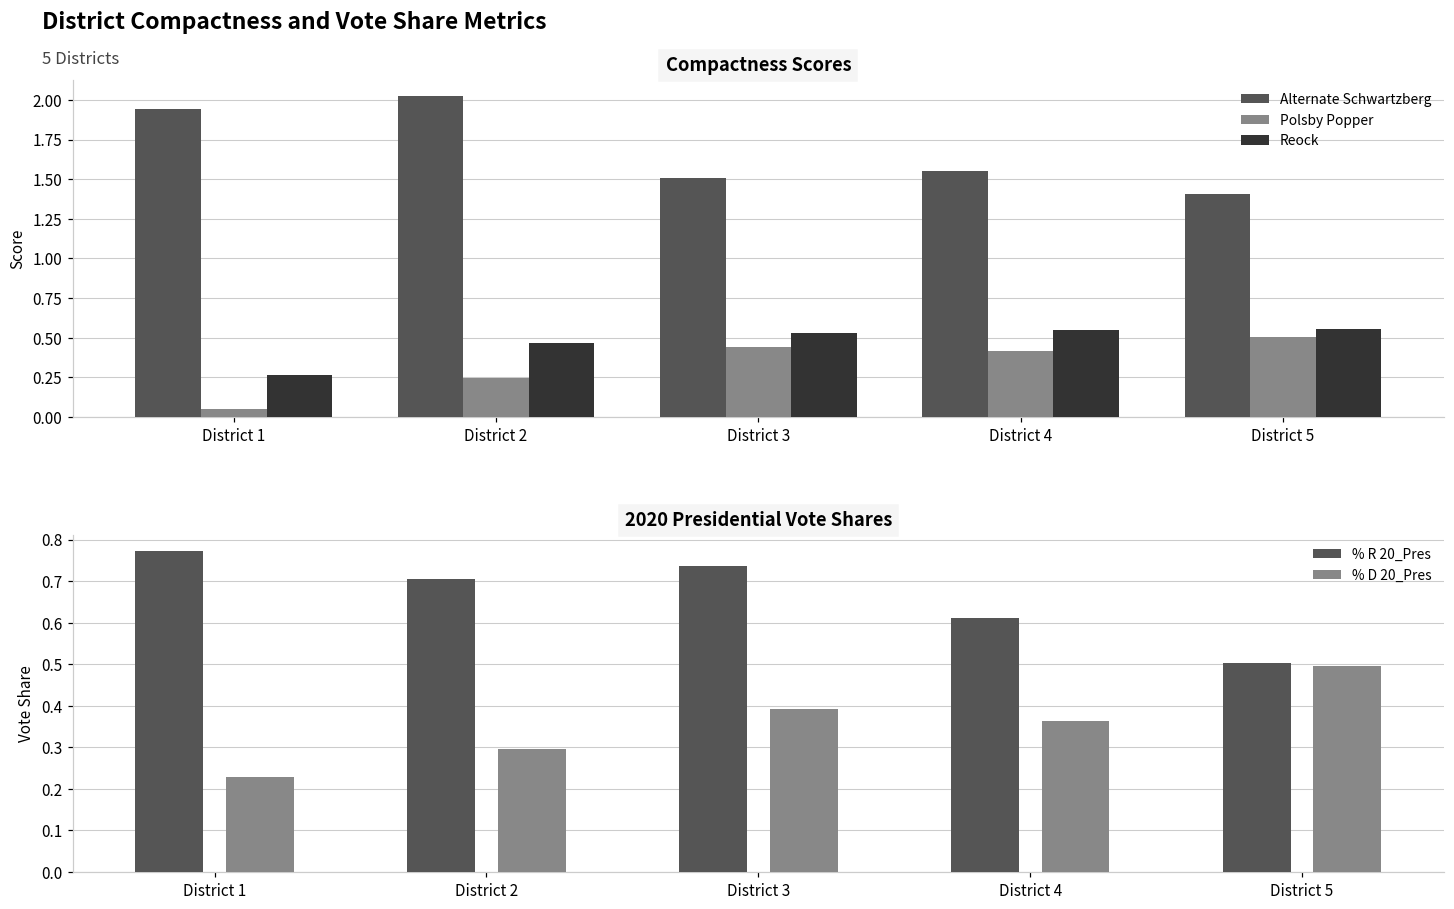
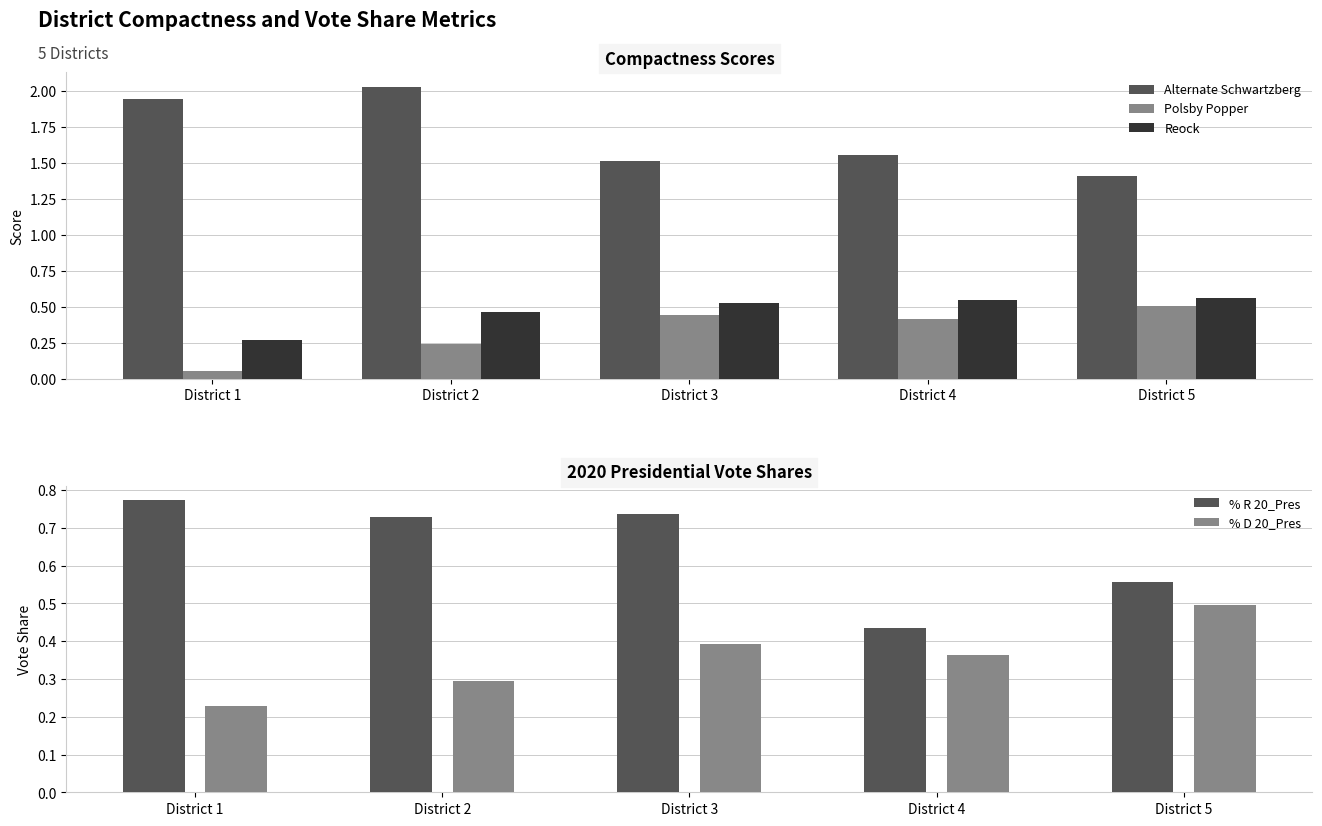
  {
    "Compactness Scores": {
      "Polsby Popper": {
        "District 1": 0.05,
        "District 2": 0.24,
        "District 3": 0.44,
        "District 4": 0.42,
        "District 5": 0.51
      }
    },
    "2020 Presidential Vote Shares": {
      "% R 20_Pres": {
        "District 1": 0.77,
-       "District 2": 0.70,
+       "District 2": 0.73,
        "District 3": 0.74,
-       "District 4": 0.61,
-       "District 5": 0.50
+       "District 4": 0.44,
+       "District 5": 0.56
      },
      "% D 20_Pres": {
        "District 1": 0.23,
        "District 2": 0.30,
        "District 3": 0.39,
        "District 4": 0.36,
        "District 5": 0.50
      }
    }
  }
